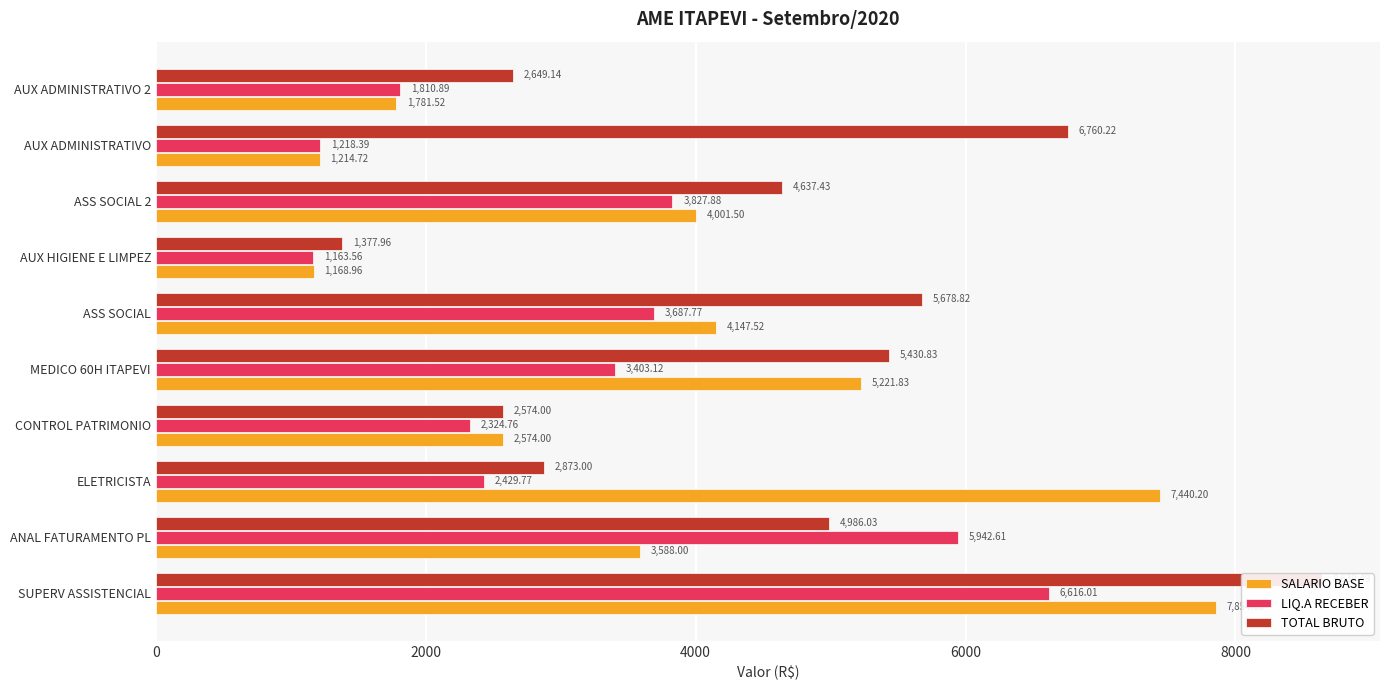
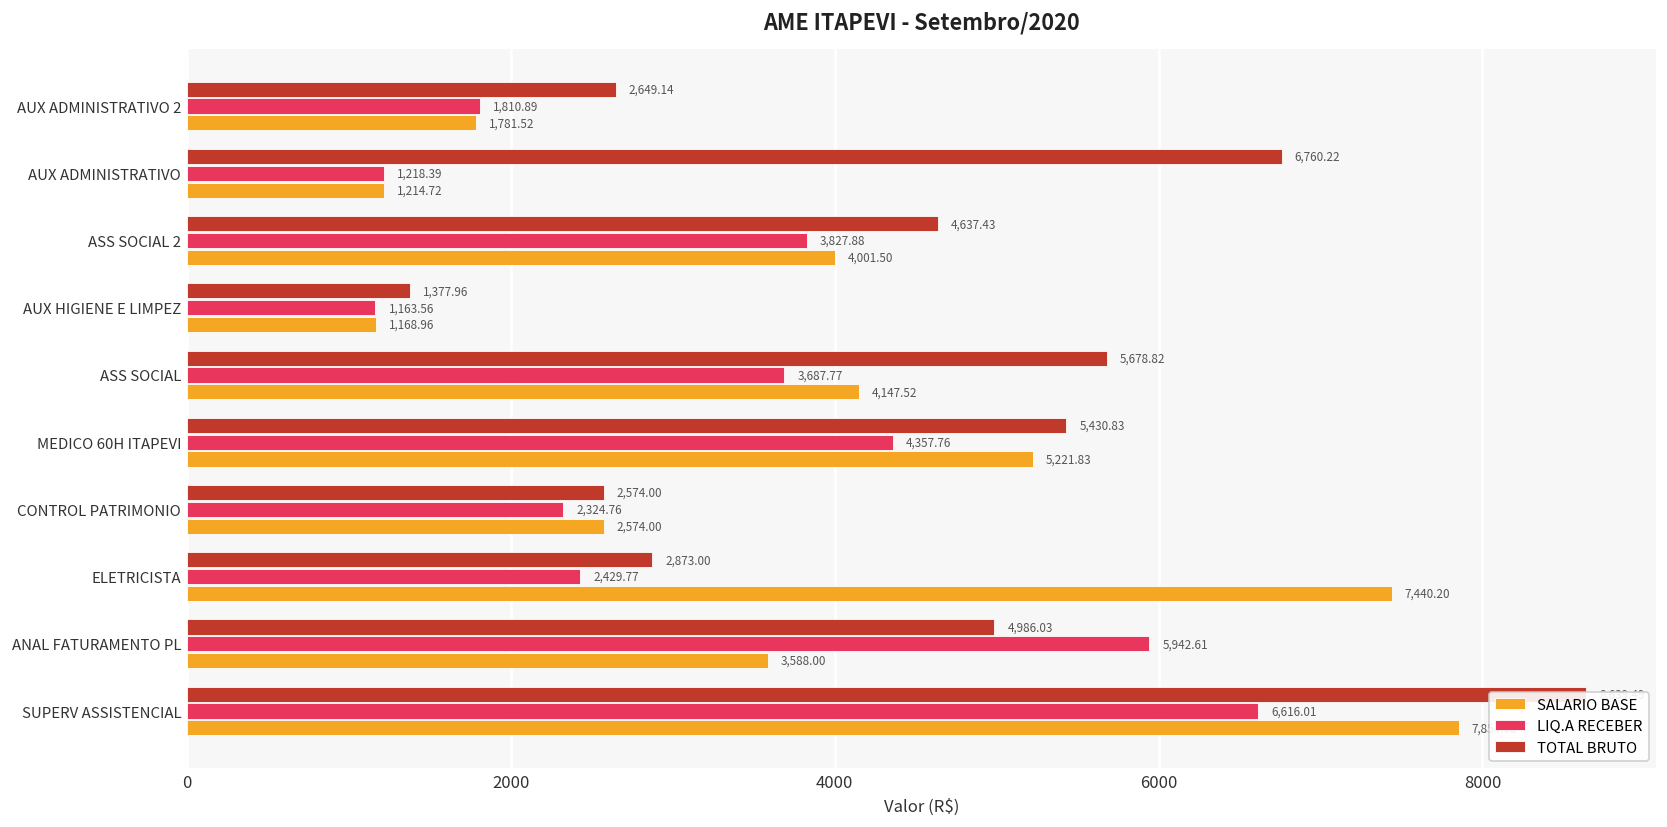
  {
    "SALARIO BASE": {
      "AUX ADMINISTRATIVO 2": "1,781.52",
      "AUX ADMINISTRATIVO": "1,214.72",
      "ASS SOCIAL 2": "4,001.50",
      "AUX HIGIENE E LIMPEZ": "1,168.96",
      "ASS SOCIAL": "4,147.52",
      "MEDICO 60H ITAPEVI": "5,221.83",
      "CONTROL PATRIMONIO": "2,574.00",
      "ELETRICISTA": "7,440.20",
      "ANAL FATURAMENTO PL": "3,588.00"
    },
    "LIQ.A RECEBER": {
      "AUX ADMINISTRATIVO 2": "1,810.89",
      "AUX ADMINISTRATIVO": "1,218.39",
      "ASS SOCIAL 2": "3,827.88",
      "AUX HIGIENE E LIMPEZ": "1,163.56",
      "ASS SOCIAL": "3,687.77",
-     "MEDICO 60H ITAPEVI": "3,403.12",
+     "MEDICO 60H ITAPEVI": "4,357.76",
      "CONTROL PATRIMONIO": "2,324.76",
      "ELETRICISTA": "2,429.77",
      "ANAL FATURAMENTO PL": "5,942.61",
      "SUPERV ASSISTENCIAL": "6,616.01"
    },
    "TOTAL BRUTO": {
      "AUX ADMINISTRATIVO 2": "2,649.14",
      "AUX ADMINISTRATIVO": "6,760.22",
      "ASS SOCIAL 2": "4,637.43",
      "AUX HIGIENE E LIMPEZ": "1,377.96",
      "ASS SOCIAL": "5,678.82",
      "MEDICO 60H ITAPEVI": "5,430.83",
      "CONTROL PATRIMONIO": "2,574.00",
      "ELETRICISTA": "2,873.00",
      "ANAL FATURAMENTO PL": "4,986.03"
    }
  }
